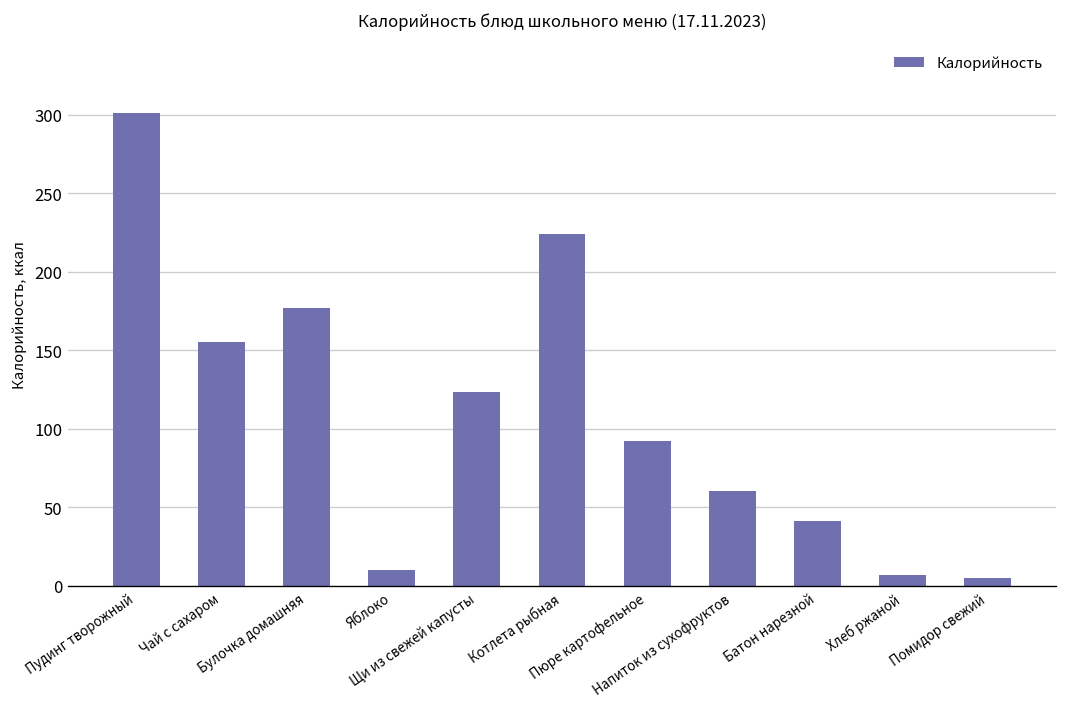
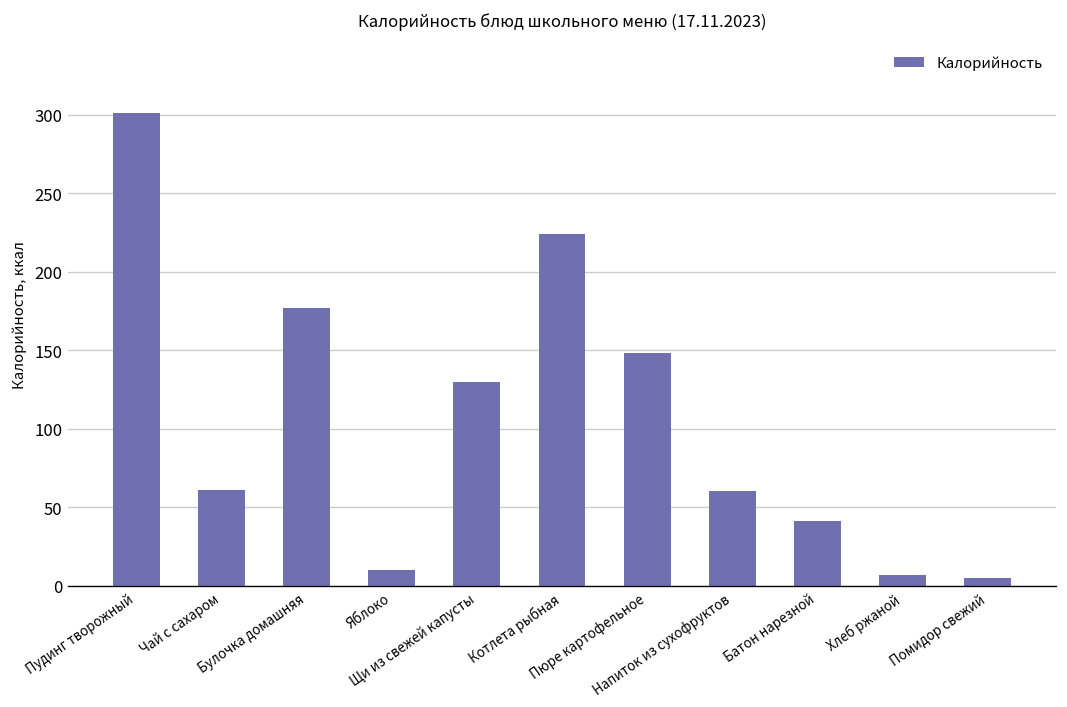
  {
    "Пудинг творожный": 301,
-   "Чай с сахаром": 155,
+   "Чай с сахаром": 61,
    "Булочка домашняя": 177,
    "Яблоко": 10,
-   "Щи из свежей капусты": 123,
+   "Щи из свежей капусты": 130,
    "Котлета рыбная": 224,
-   "Пюре картофельное": 92,
+   "Пюре картофельное": 148,
    "Напиток из сухофруктов": 60,
    "Батон нарезной": 41,
    "Хлеб ржаной": 7,
    "Помидор свежий": 5
  }
